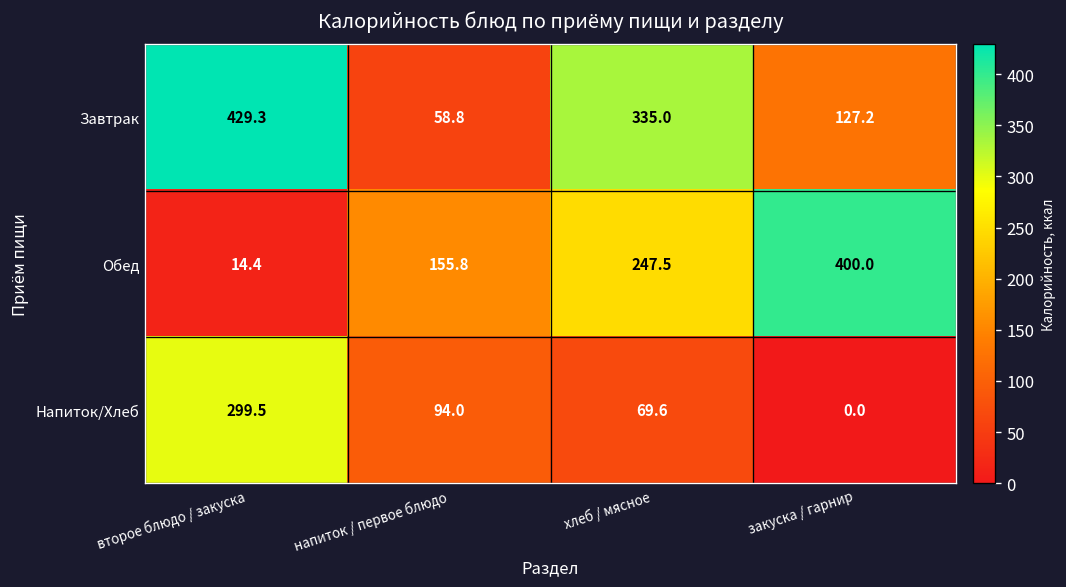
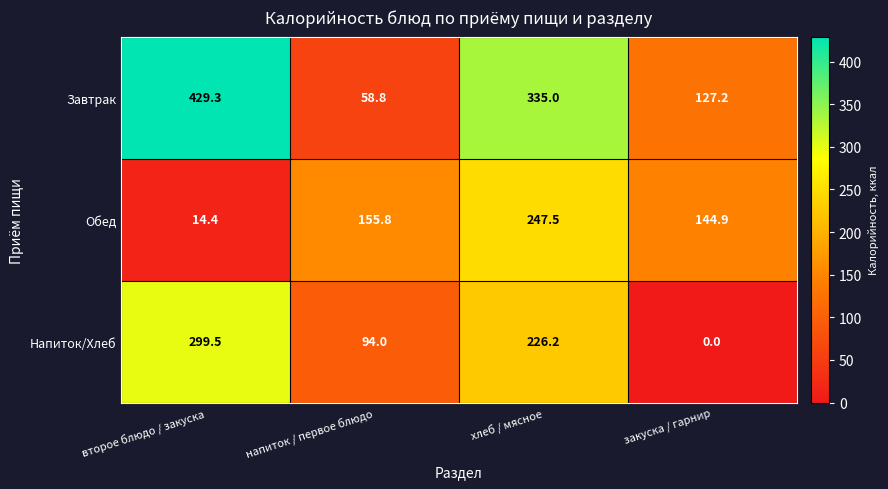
  {
    "Завтрак": {
      "второе блюдо / закуска": 429.3,
      "напиток / первое блюдо": 58.8,
      "хлеб / мясное": 335.0,
      "закуска / гарнир": 127.2
    },
    "Обед": {
      "второе блюдо / закуска": 14.4,
      "напиток / первое блюдо": 155.8,
      "хлеб / мясное": 247.5,
-     "закуска / гарнир": 400.0
+     "закуска / гарнир": 144.9
    },
    "Напиток/Хлеб": {
      "второе блюдо / закуска": 299.5,
      "напиток / первое блюдо": 94.0,
-     "хлеб / мясное": 69.6,
+     "хлеб / мясное": 226.2,
      "закуска / гарнир": 0.0
    }
  }
